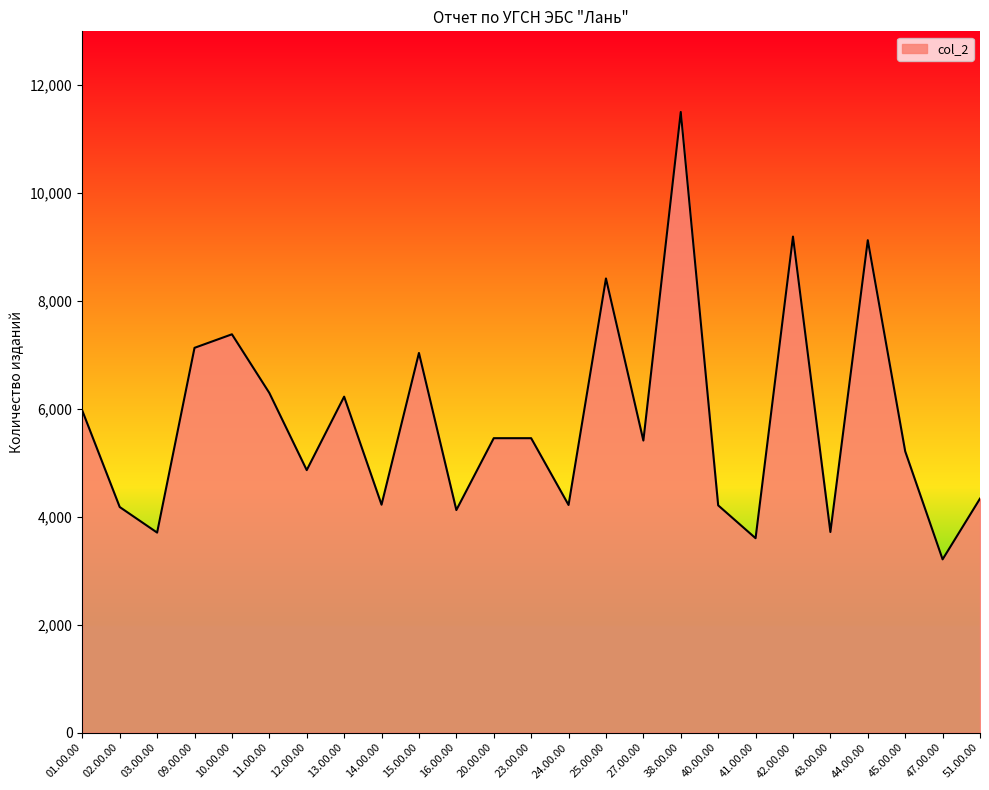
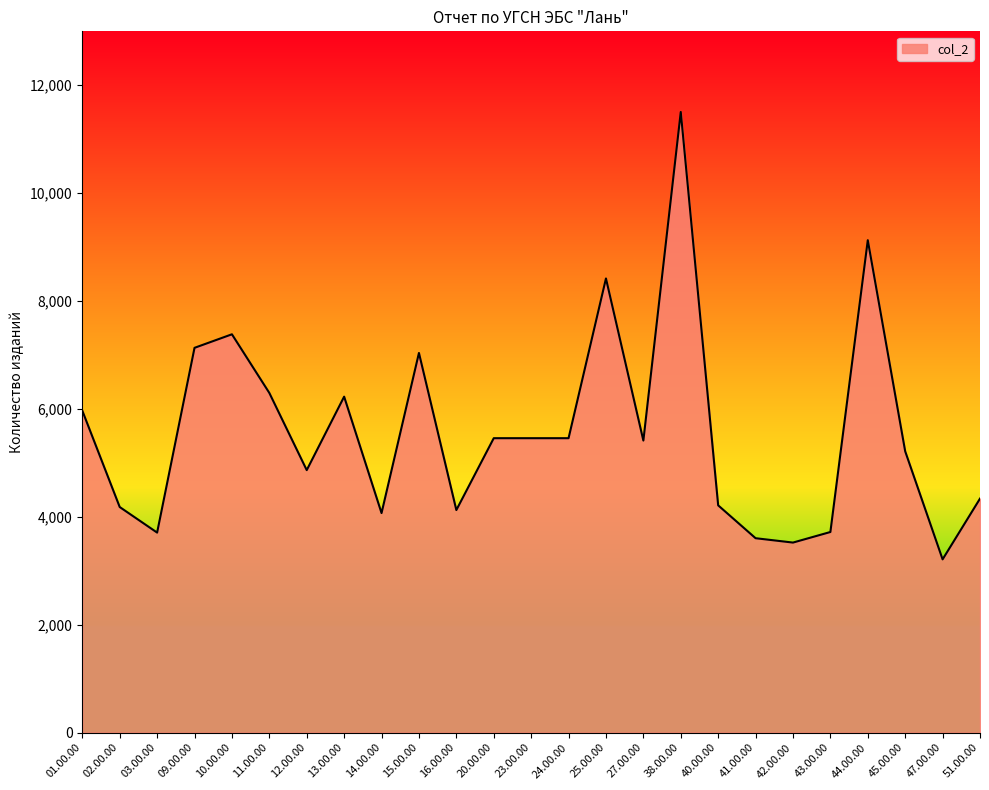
  {
    "01.00.00": "6,000",
    "02.00.00": "4,200",
    "03.00.00": "3,700",
    "09.00.00": "7,100",
    "10.00.00": "7,400",
    "11.00.00": "6,300",
    "12.00.00": "4,900",
    "13.00.00": "6,200",
-   "14.00.00": "4,200",
+   "14.00.00": "4,100",
    "15.00.00": "7,000",
    "16.00.00": "4,100",
    "20.00.00": "5,500",
    "23.00.00": "5,500",
-   "24.00.00": "4,200",
+   "24.00.00": "5,500",
    "25.00.00": "8,400",
    "27.00.00": "5,400",
    "38.00.00": "11,500",
    "40.00.00": "4,200",
    "41.00.00": "3,600",
-   "42.00.00": "9,200",
+   "42.00.00": "3,500",
    "43.00.00": "3,700",
    "44.00.00": "9,100",
    "45.00.00": "5,200",
    "47.00.00": "3,200",
    "51.00.00": "4,300"
  }
